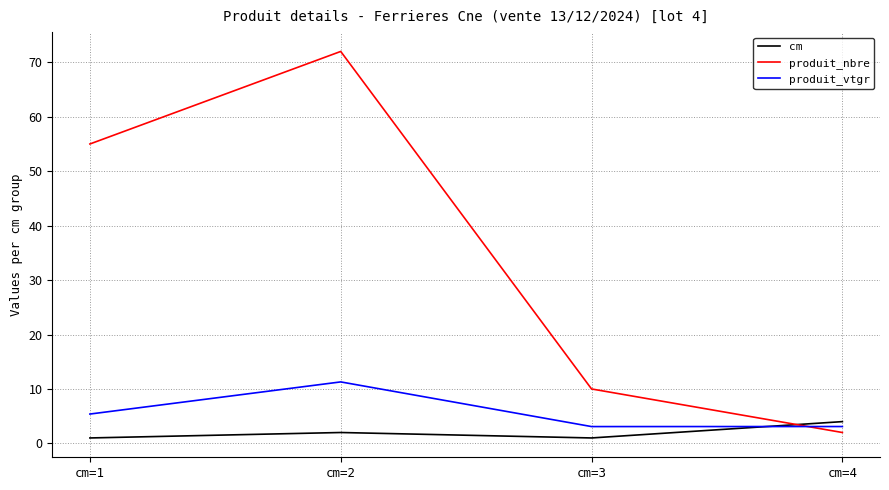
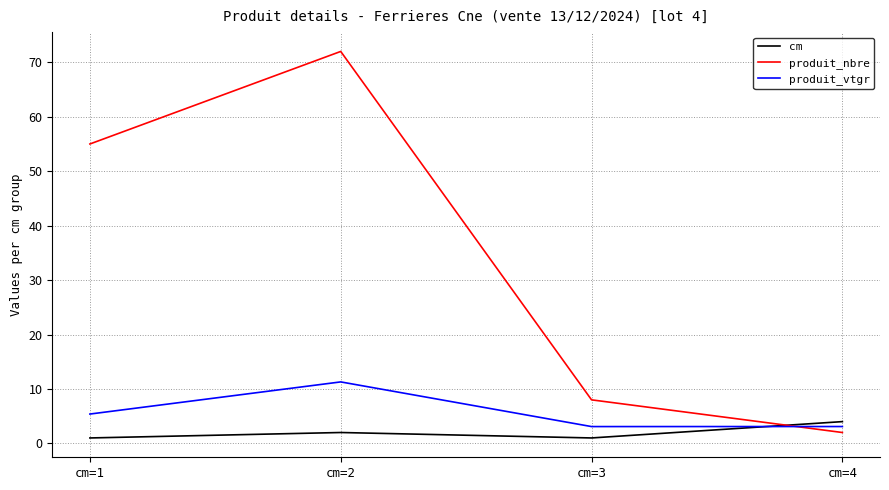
  {
    "cm": {
      "cm=1": 1,
      "cm=2": 2,
      "cm=3": 1,
      "cm=4": 4
    },
    "produit_nbre": {
      "cm=1": 55,
      "cm=2": 72,
-     "cm=3": 10,
+     "cm=3": 8,
      "cm=4": 2
    },
    "produit_vtgr": {
      "cm=1": 5,
      "cm=2": 11,
      "cm=3": 3,
      "cm=4": 3
    }
  }
